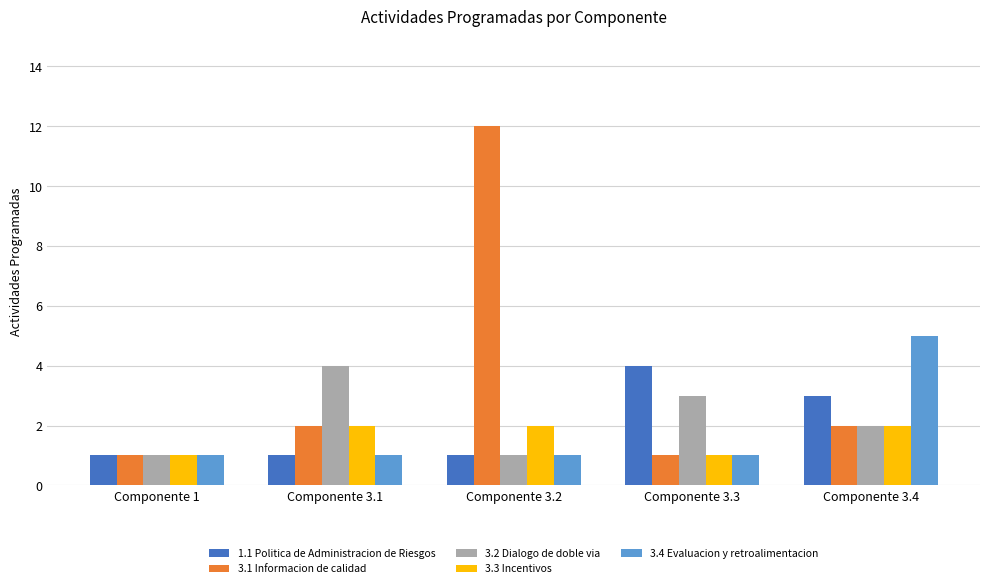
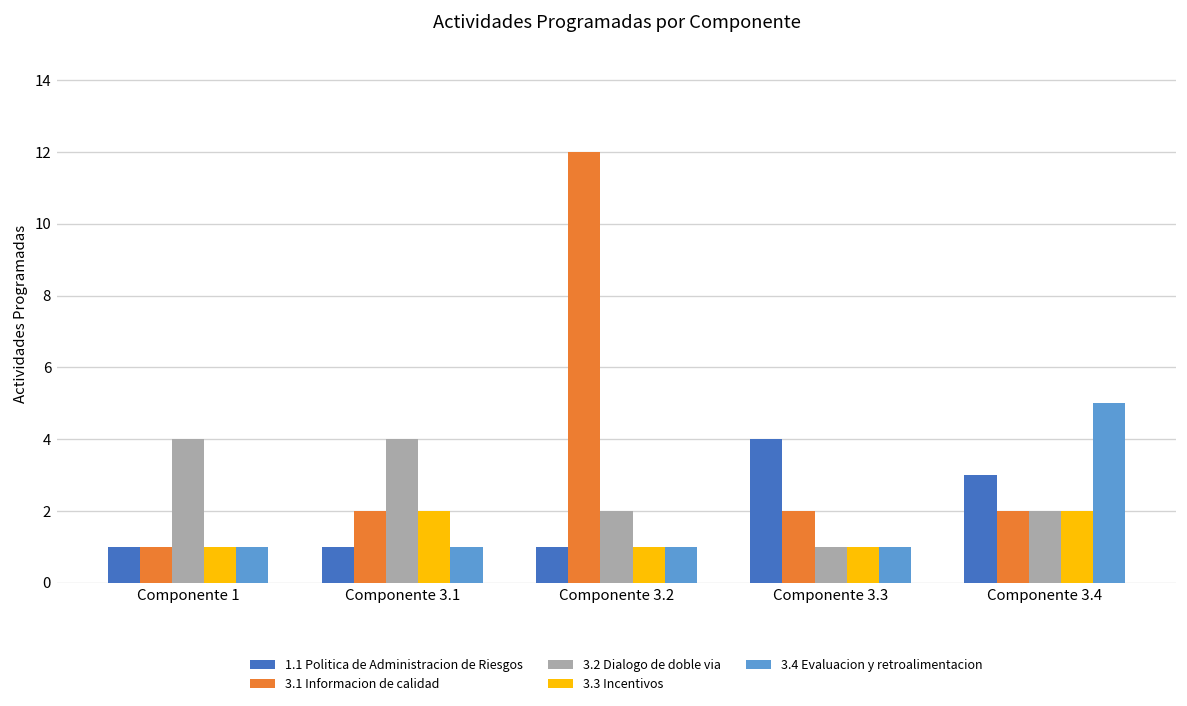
  {
    "3.1 Informacion de calidad": {
      "Componente 1": 1,
      "Componente 3.1": 2,
      "Componente 3.2": 12,
-     "Componente 3.3": 1,
+     "Componente 3.3": 2,
      "Componente 3.4": 2
    },
    "3.2 Dialogo de doble via": {
-     "Componente 1": 1,
+     "Componente 1": 4,
      "Componente 3.1": 4,
-     "Componente 3.2": 1,
-     "Componente 3.3": 3,
+     "Componente 3.2": 2,
+     "Componente 3.3": 1,
      "Componente 3.4": 2
    },
    "3.3 Incentivos": {
      "Componente 1": 1,
      "Componente 3.1": 2,
-     "Componente 3.2": 2,
+     "Componente 3.2": 1,
      "Componente 3.3": 1,
      "Componente 3.4": 2
    }
  }
